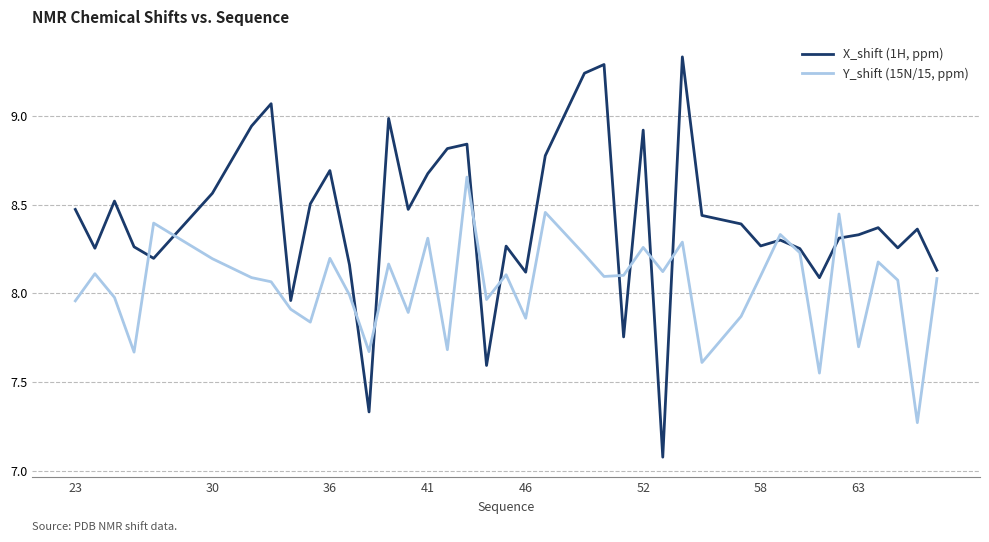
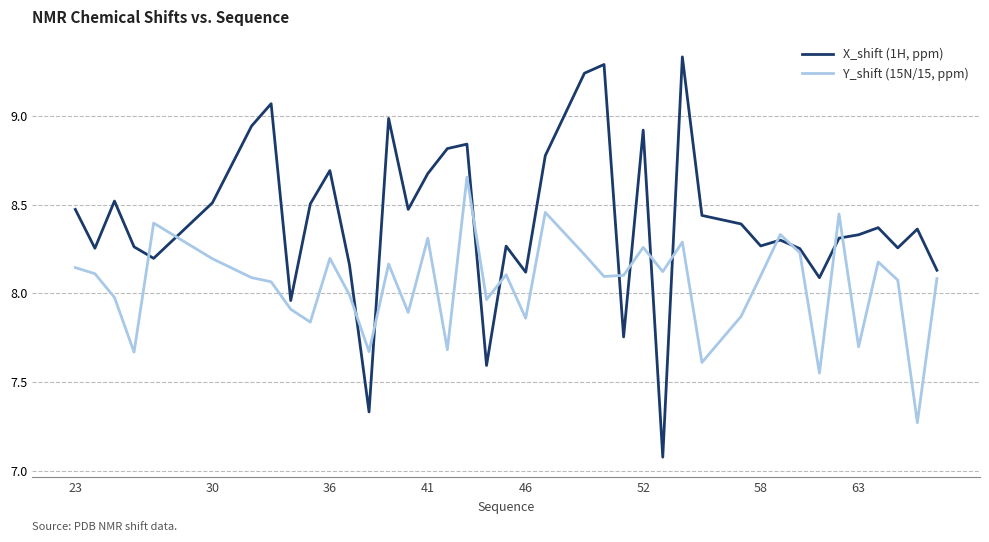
  {
    "X_shift (1H, ppm)": {
      "23": 8.47,
-     "30": 8.56,
+     "30": 8.51,
      "36": 8.69,
      "41": 8.68,
      "46": 8.12,
      "52": 8.92,
      "58": 8.27,
      "63": 8.33
    },
    "Y_shift (15N/15, ppm)": {
-     "23": 7.96,
+     "23": 8.14,
      "30": 8.19,
      "36": 8.20,
      "41": 8.31,
      "46": 7.86,
      "52": 8.26,
      "58": 8.10,
      "63": 7.70
    }
  }
